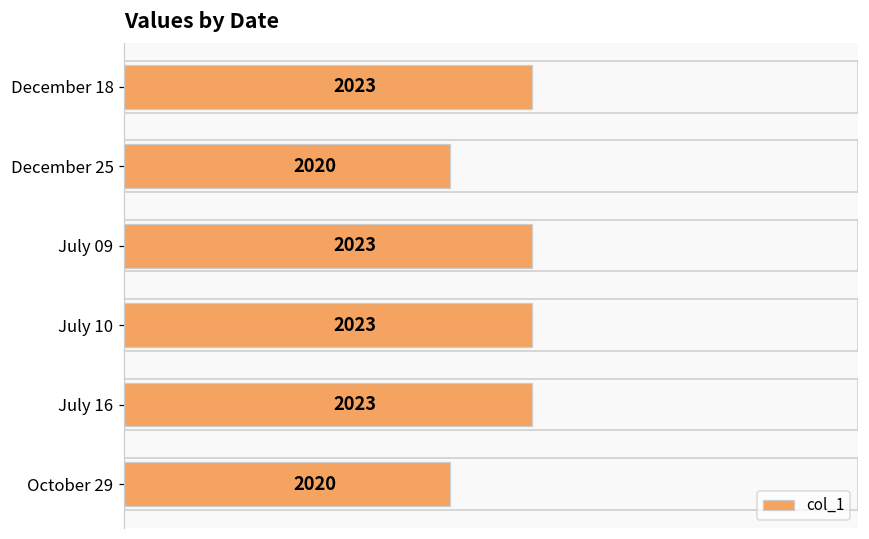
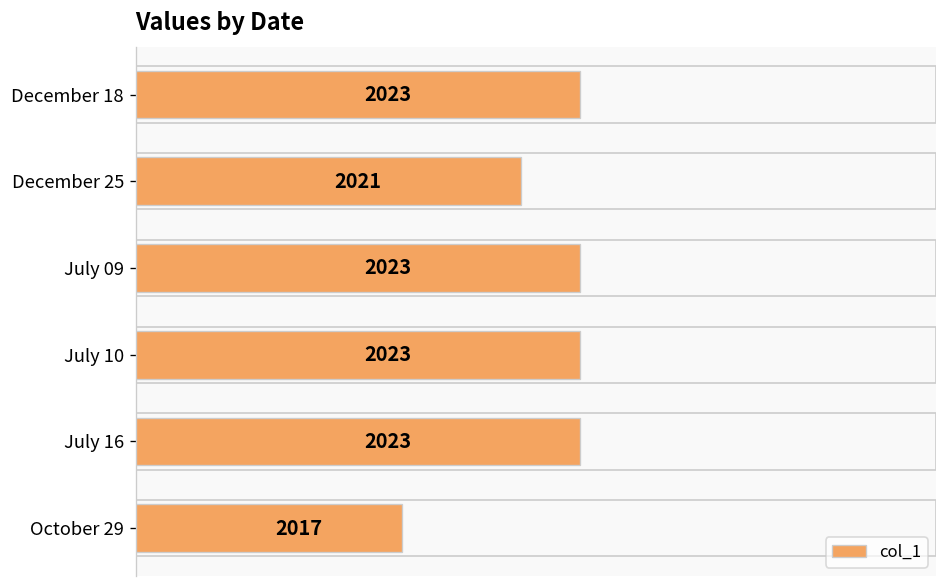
  {
    "December 18": 2023,
-   "December 25": 2020,
+   "December 25": 2021,
    "July 09": 2023,
    "July 10": 2023,
    "July 16": 2023,
-   "October 29": 2020
+   "October 29": 2017
  }
